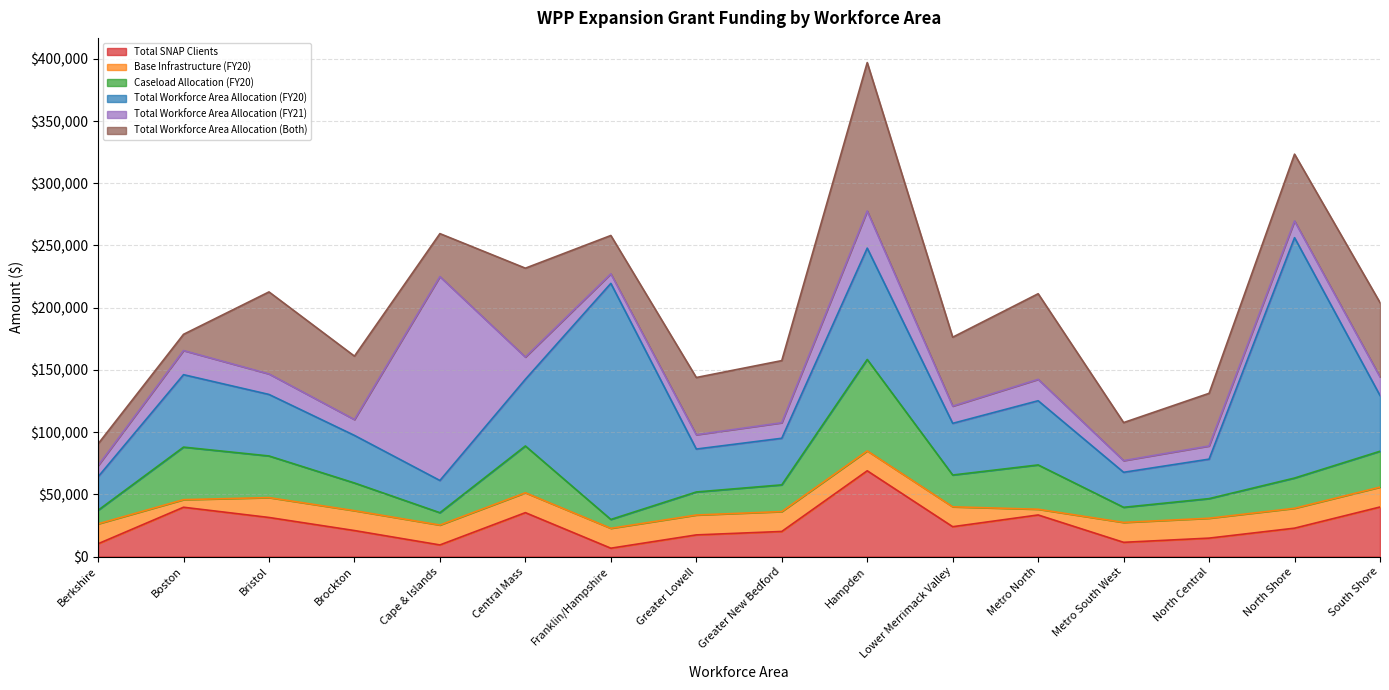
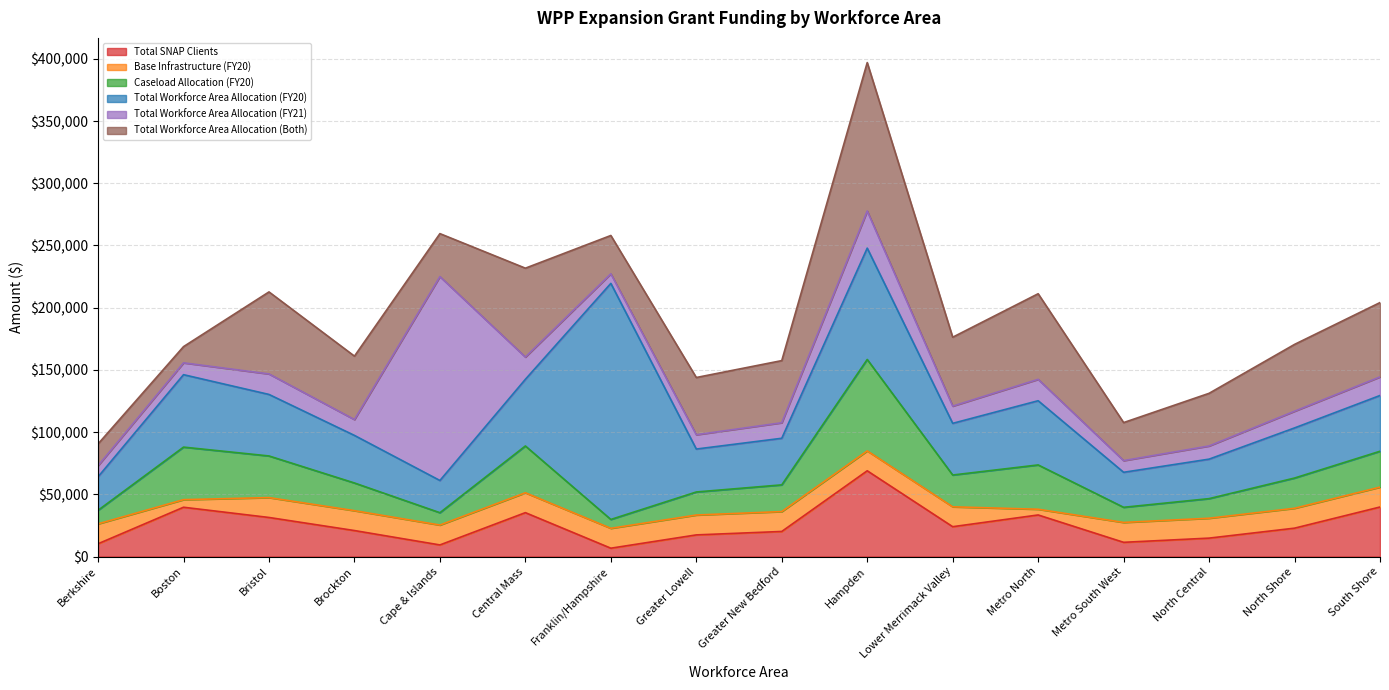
  {
    "Total SNAP Clients": {
      "Berkshire": "$10,000",
      "Boston": "$40,000",
      "Bristol": "$31,000",
      "Brockton": "$21,000",
      "Cape & Islands": "$9,000",
      "Central Mass": "$35,000",
      "Franklin/Hampshire": "$7,000",
      "Greater Lowell": "$17,000",
      "Greater New Bedford": "$20,000",
      "Hampden": "$69,000",
      "Lower Merrimack Valley": "$24,000",
      "Metro North": "$33,000",
      "Metro South West": "$11,000",
      "North Central": "$15,000",
      "North Shore": "$23,000",
      "South Shore": "$40,000"
    },
    "Base Infrastructure (FY20)": {
      "Berkshire": "$16,000",
      "Boston": "$6,000",
      "Bristol": "$16,000",
      "Brockton": "$16,000",
      "Cape & Islands": "$16,000",
      "Central Mass": "$16,000",
      "Franklin/Hampshire": "$16,000",
      "Greater Lowell": "$16,000",
      "Greater New Bedford": "$16,000",
      "Hampden": "$16,000",
      "Lower Merrimack Valley": "$16,000",
      "Metro North": "$5,000",
      "Metro South West": "$16,000",
      "North Central": "$16,000",
      "North Shore": "$16,000",
      "South Shore": "$16,000"
    },
    "Caseload Allocation (FY20)": {
      "Berkshire": "$11,000",
      "Boston": "$42,000",
      "Bristol": "$33,000",
      "Brockton": "$22,000",
      "Cape & Islands": "$10,000",
      "Central Mass": "$38,000",
      "Franklin/Hampshire": "$7,000",
      "Greater Lowell": "$19,000",
      "Greater New Bedford": "$21,000",
      "Hampden": "$74,000",
      "Lower Merrimack Valley": "$26,000",
      "Metro North": "$36,000",
      "Metro South West": "$12,000",
      "North Central": "$16,000",
      "North Shore": "$24,000",
      "South Shore": "$29,000"
    },
    "Total Workforce Area Allocation (FY20)": {
      "Berkshire": "$27,000",
      "Boston": "$58,000",
      "Bristol": "$49,000",
      "Brockton": "$38,000",
      "Cape & Islands": "$26,000",
      "Central Mass": "$54,000",
      "Franklin/Hampshire": "$190,000",
      "Greater Lowell": "$35,000",
      "Greater New Bedford": "$37,000",
      "Hampden": "$89,000",
      "Lower Merrimack Valley": "$42,000",
      "Metro North": "$52,000",
      "Metro South West": "$28,000",
      "North Central": "$32,000",
-     "North Shore": "$193,000",
+     "North Shore": "$40,000",
      "South Shore": "$45,000"
    },
    "Total Workforce Area Allocation (FY21)": {
      "Berkshire": "$9,000",
-     "Boston": "$19,000",
+     "Boston": "$10,000",
      "Bristol": "$16,000",
      "Brockton": "$13,000",
      "Cape & Islands": "$164,000",
      "Central Mass": "$18,000",
      "Franklin/Hampshire": "$8,000",
      "Greater Lowell": "$12,000",
      "Greater New Bedford": "$12,000",
      "Hampden": "$30,000",
      "Lower Merrimack Valley": "$14,000",
      "Metro North": "$17,000",
      "Metro South West": "$9,000",
      "North Central": "$11,000",
      "North Shore": "$13,000",
      "South Shore": "$15,000"
    },
    "Total Workforce Area Allocation (Both)": {
      "Berkshire": "$17,000",
      "Boston": "$13,000",
      "Bristol": "$66,000",
      "Brockton": "$51,000",
      "Cape & Islands": "$35,000",
      "Central Mass": "$71,000",
      "Franklin/Hampshire": "$31,000",
      "Greater Lowell": "$46,000",
      "Greater New Bedford": "$50,000",
      "Hampden": "$119,000",
      "Lower Merrimack Valley": "$55,000",
      "Metro North": "$69,000",
      "Metro South West": "$31,000",
      "North Central": "$42,000",
      "North Shore": "$54,000",
      "South Shore": "$60,000"
    }
  }
